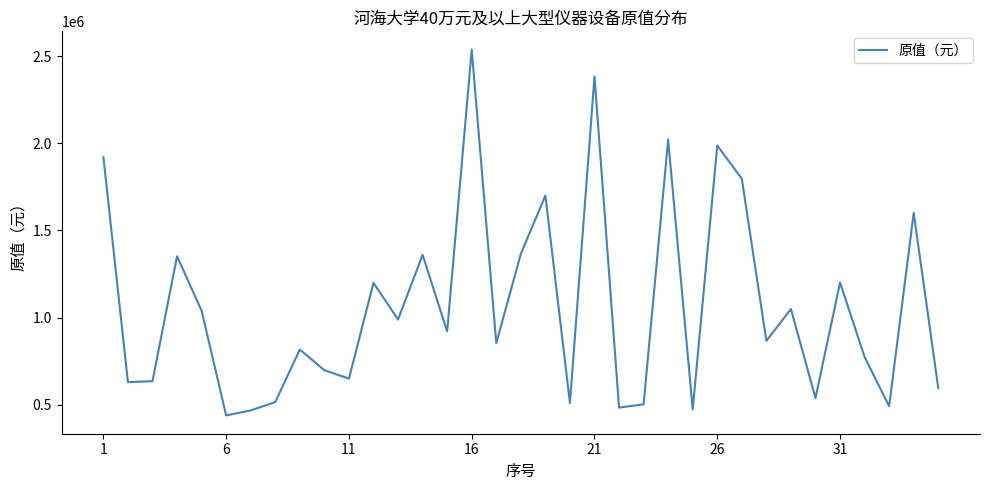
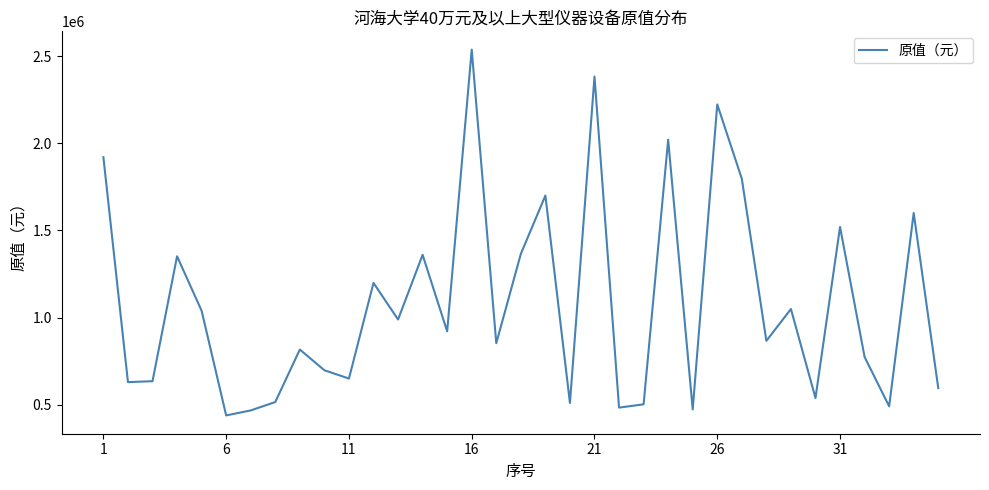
  {
    "1": 1920000,
    "6": 440000,
    "11": 650000,
    "16": 2540000,
    "21": 2380000,
-   "26": 1990000,
-   "31": 1200000
+   "26": 2220000,
+   "31": 1520000
  }
